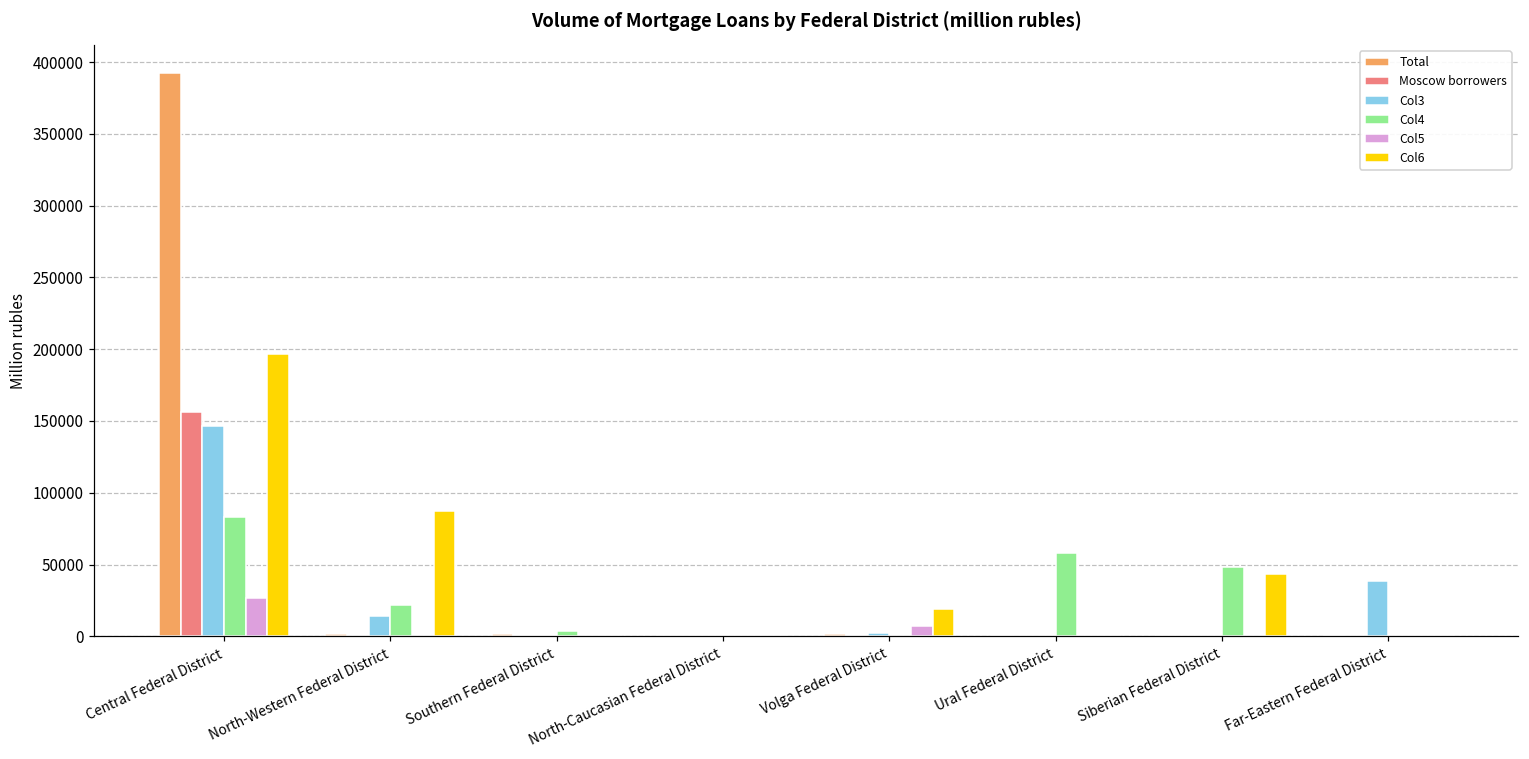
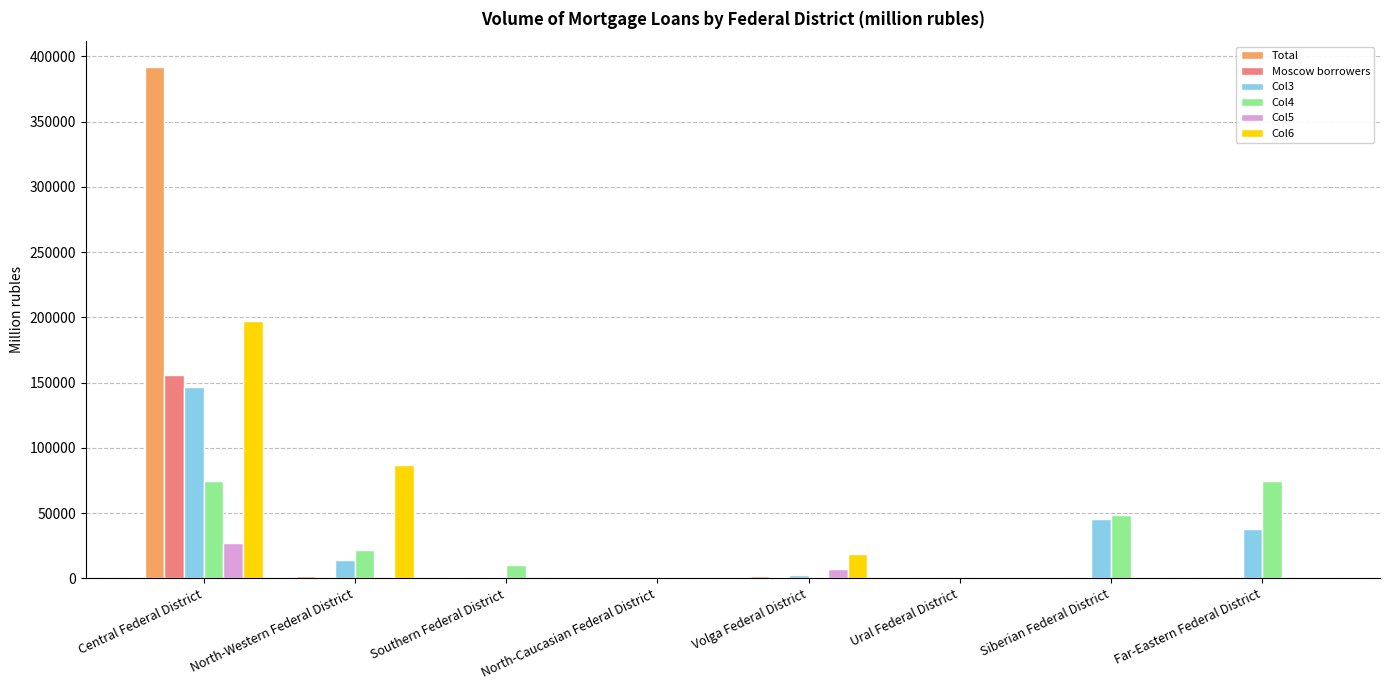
  {
    "Col3": {
      "Central Federal District": 147000,
      "North-Western Federal District": 14000,
      "North-Caucasian Federal District": 0,
      "Volga Federal District": 2000,
-     "Siberian Federal District": 0,
+     "Siberian Federal District": 46000,
      "Far-Eastern Federal District": 38000
    },
    "Col4": {
-     "Central Federal District": 83000,
+     "Central Federal District": 75000,
      "North-Western Federal District": 22000,
-     "Southern Federal District": 4000,
+     "Southern Federal District": 10000,
      "North-Caucasian Federal District": 0,
-     "Ural Federal District": 58000,
+     "Ural Federal District": 0,
      "Siberian Federal District": 48000,
-     "Far-Eastern Federal District": 0
+     "Far-Eastern Federal District": 75000
    },
    "Col5": {
      "Central Federal District": 27000,
      "Volga Federal District": 7000
    },
    "Col6": {
      "Central Federal District": 197000,
      "North-Western Federal District": 87000,
      "North-Caucasian Federal District": 0,
      "Volga Federal District": 19000,
-     "Siberian Federal District": 43000
+     "Siberian Federal District": 0
    }
  }
